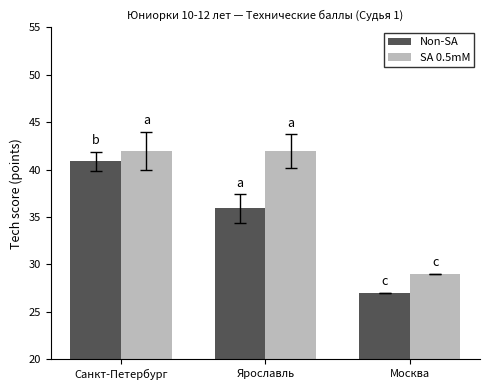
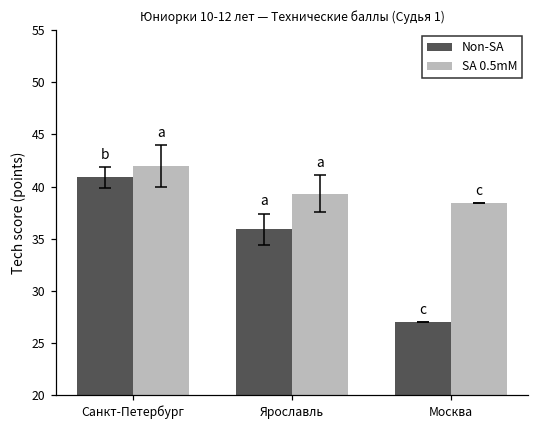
  {
    "Non-SA": {
      "Санкт-Петербург": 41,
      "Ярославль": 36,
      "Москва": 27
    },
    "SA 0.5mM": {
      "Санкт-Петербург": 42,
-     "Ярославль": 42,
-     "Москва": 29
+     "Ярославль": 39,
+     "Москва": 38
    }
  }
